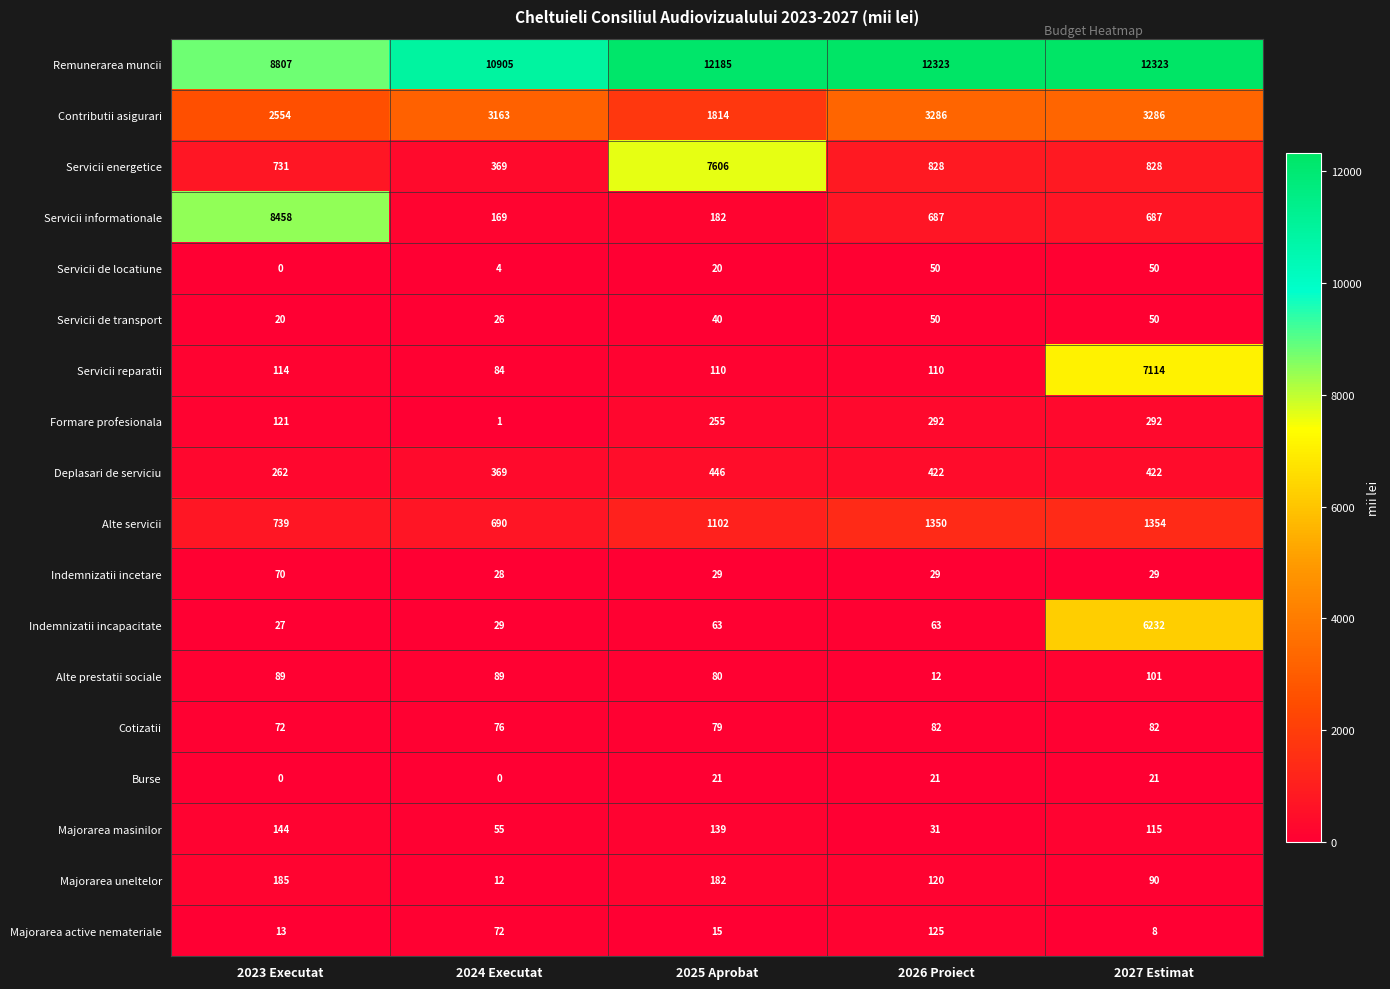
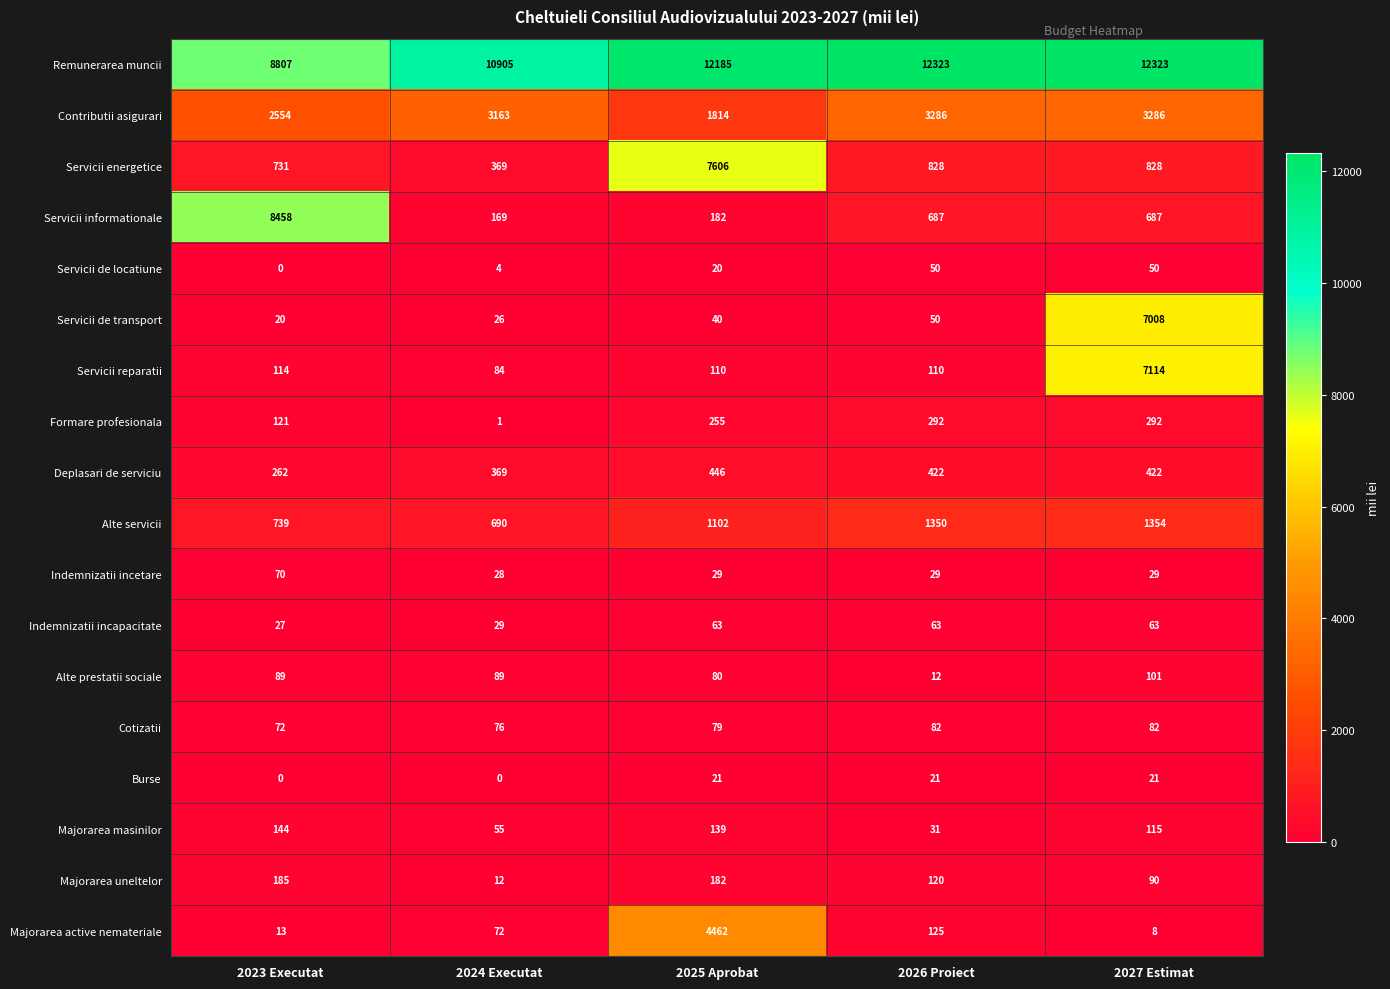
  {
    "Remunerarea muncii": {
      "2023 Executat": 8807,
      "2024 Executat": 10905,
      "2025 Aprobat": 12185,
      "2026 Proiect": 12323,
      "2027 Estimat": 12323
    },
    "Contributii asigurari": {
      "2023 Executat": 2554,
      "2024 Executat": 3163,
      "2025 Aprobat": 1814,
      "2026 Proiect": 3286,
      "2027 Estimat": 3286
    },
    "Servicii energetice": {
      "2023 Executat": 731,
      "2024 Executat": 369,
      "2025 Aprobat": 7606,
      "2026 Proiect": 828,
      "2027 Estimat": 828
    },
    "Servicii informationale": {
      "2023 Executat": 8458,
      "2024 Executat": 169,
      "2025 Aprobat": 182,
      "2026 Proiect": 687,
      "2027 Estimat": 687
    },
    "Servicii de locatiune": {
      "2023 Executat": 0,
      "2024 Executat": 4,
      "2025 Aprobat": 20,
      "2026 Proiect": 50,
      "2027 Estimat": 50
    },
    "Servicii de transport": {
      "2023 Executat": 20,
      "2024 Executat": 26,
      "2025 Aprobat": 40,
      "2026 Proiect": 50,
-     "2027 Estimat": 50
+     "2027 Estimat": 7008
    },
    "Servicii reparatii": {
      "2023 Executat": 114,
      "2024 Executat": 84,
      "2025 Aprobat": 110,
      "2026 Proiect": 110,
      "2027 Estimat": 7114
    },
    "Formare profesionala": {
      "2023 Executat": 121,
      "2024 Executat": 1,
      "2025 Aprobat": 255,
      "2026 Proiect": 292,
      "2027 Estimat": 292
    },
    "Deplasari de serviciu": {
      "2023 Executat": 262,
      "2024 Executat": 369,
      "2025 Aprobat": 446,
      "2026 Proiect": 422,
      "2027 Estimat": 422
    },
    "Alte servicii": {
      "2023 Executat": 739,
      "2024 Executat": 690,
      "2025 Aprobat": 1102,
      "2026 Proiect": 1350,
      "2027 Estimat": 1354
    },
    "Indemnizatii incetare": {
      "2023 Executat": 70,
      "2024 Executat": 28,
      "2025 Aprobat": 29,
      "2026 Proiect": 29,
      "2027 Estimat": 29
    },
    "Indemnizatii incapacitate": {
      "2023 Executat": 27,
      "2024 Executat": 29,
      "2025 Aprobat": 63,
      "2026 Proiect": 63,
-     "2027 Estimat": 6232
+     "2027 Estimat": 63
    },
    "Alte prestatii sociale": {
      "2023 Executat": 89,
      "2024 Executat": 89,
      "2025 Aprobat": 80,
      "2026 Proiect": 12,
      "2027 Estimat": 101
    },
    "Cotizatii": {
      "2023 Executat": 72,
      "2024 Executat": 76,
      "2025 Aprobat": 79,
      "2026 Proiect": 82,
      "2027 Estimat": 82
    },
    "Burse": {
      "2023 Executat": 0,
      "2024 Executat": 0,
      "2025 Aprobat": 21,
      "2026 Proiect": 21,
      "2027 Estimat": 21
    },
    "Majorarea masinilor": {
      "2023 Executat": 144,
      "2024 Executat": 55,
      "2025 Aprobat": 139,
      "2026 Proiect": 31,
      "2027 Estimat": 115
    },
    "Majorarea uneltelor": {
      "2023 Executat": 185,
      "2024 Executat": 12,
      "2025 Aprobat": 182,
      "2026 Proiect": 120,
      "2027 Estimat": 90
    },
    "Majorarea active nemateriale": {
      "2023 Executat": 13,
      "2024 Executat": 72,
-     "2025 Aprobat": 15,
+     "2025 Aprobat": 4462,
      "2026 Proiect": 125,
      "2027 Estimat": 8
    }
  }
